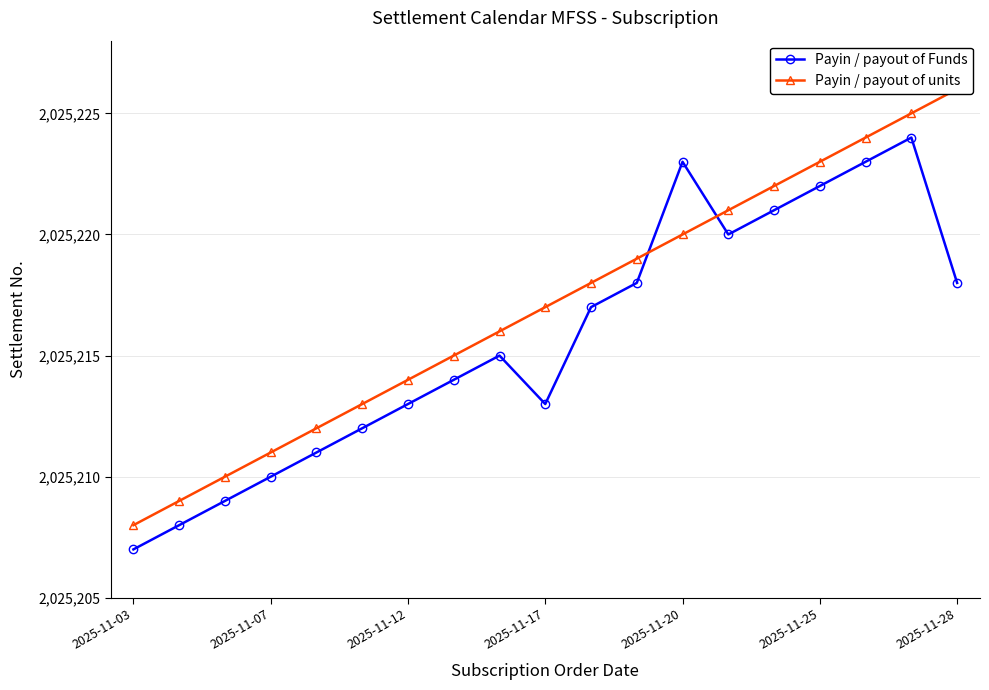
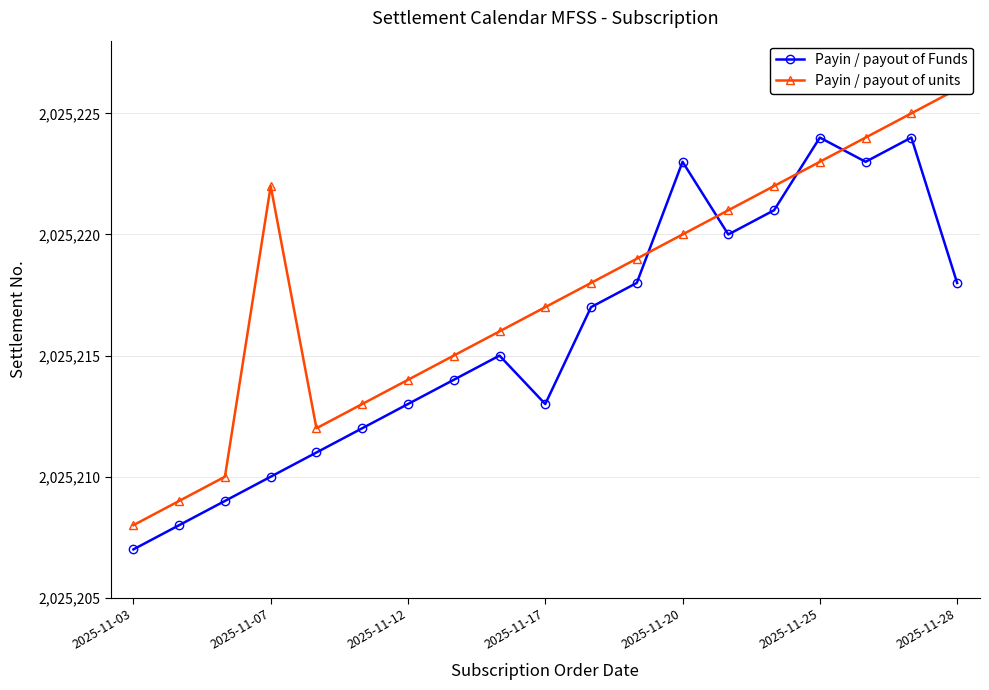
  {
    "Payin / payout of Funds": {
      "2025-11-03": "2,025,207",
      "2025-11-07": "2,025,210",
      "2025-11-12": "2,025,213",
      "2025-11-17": "2,025,213",
      "2025-11-20": "2,025,223",
-     "2025-11-25": "2,025,222",
+     "2025-11-25": "2,025,224",
      "2025-11-28": "2,025,218"
    },
    "Payin / payout of units": {
      "2025-11-03": "2,025,208.0",
-     "2025-11-07": "2,025,211.0",
+     "2025-11-07": "2,025,222.0",
      "2025-11-12": "2,025,214.0",
      "2025-11-17": "2,025,217.0",
      "2025-11-20": "2,025,220.0",
      "2025-11-25": "2,025,223.0"
    }
  }
